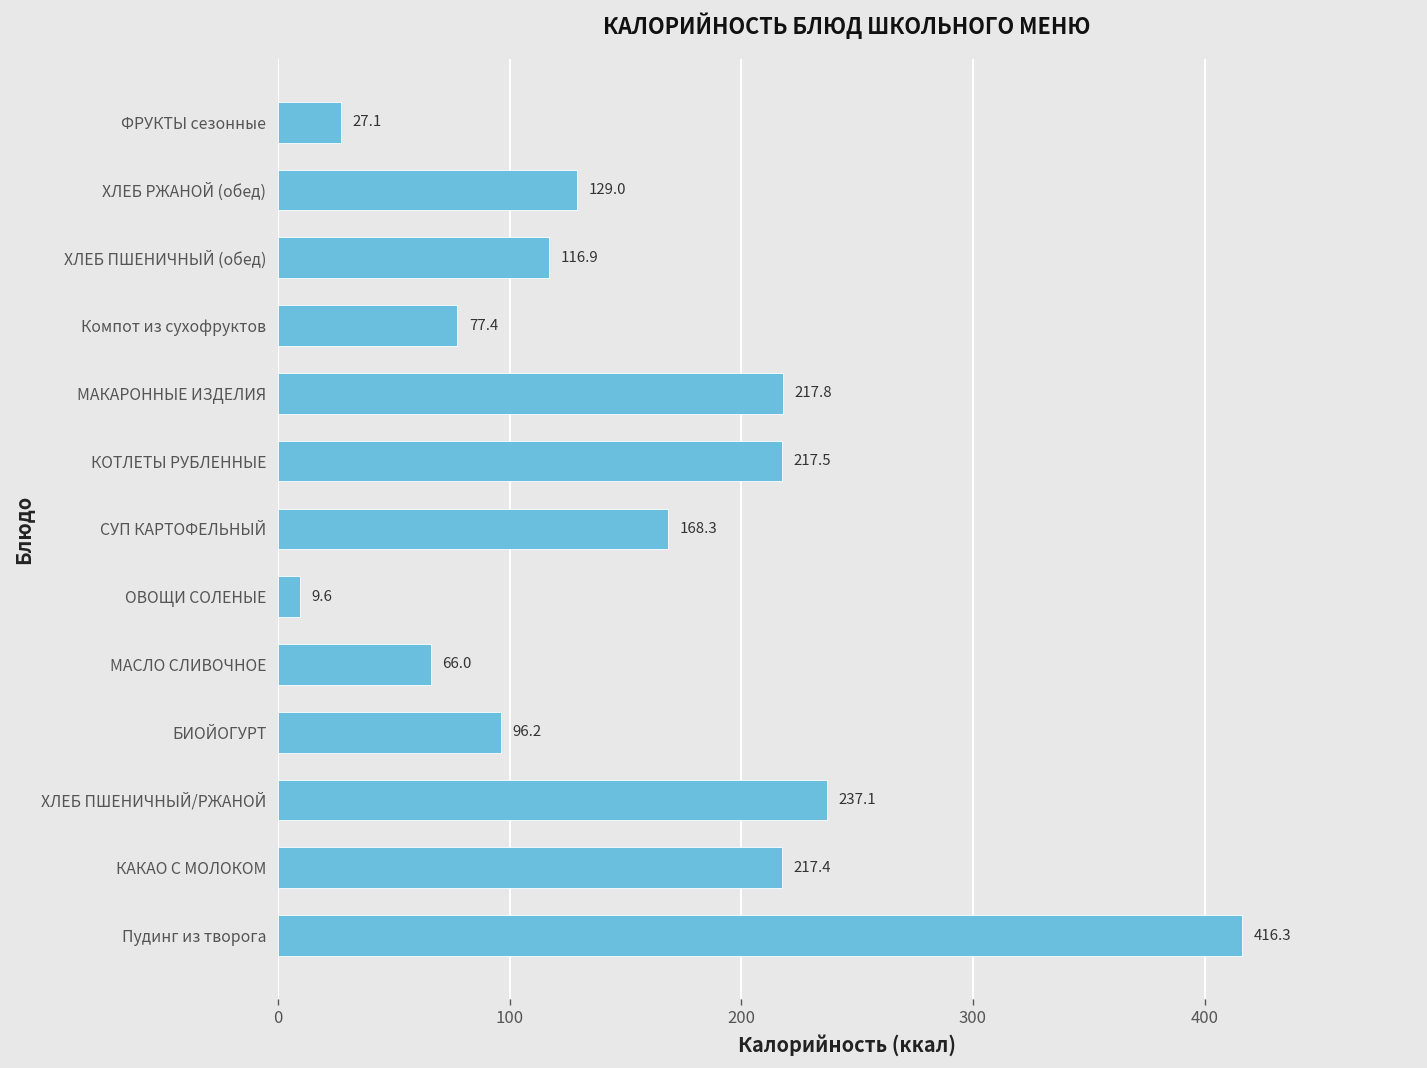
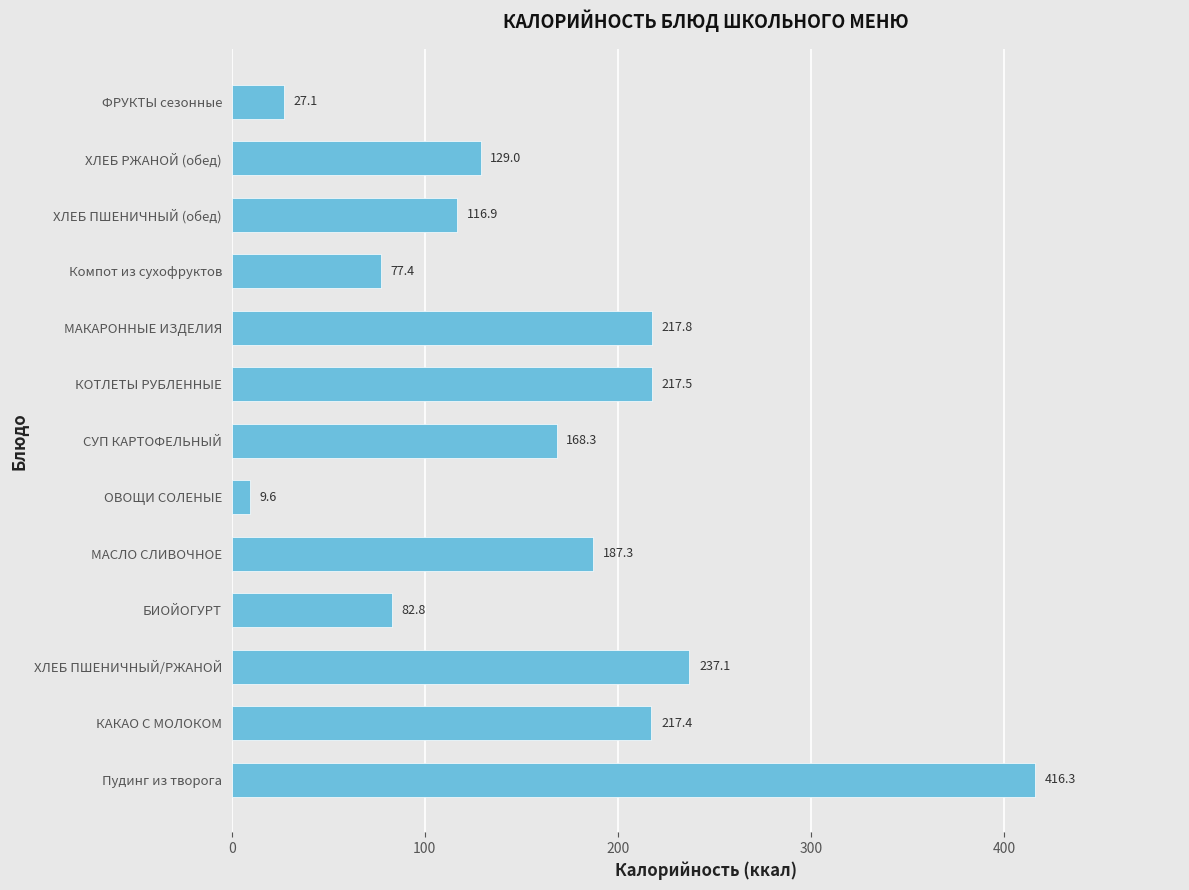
  {
    "ФРУКТЫ сезонные": 27.1,
    "ХЛЕБ РЖАНОЙ (обед)": 129.0,
    "ХЛЕБ ПШЕНИЧНЫЙ (обед)": 116.9,
    "Компот из сухофруктов": 77.4,
    "МАКАРОННЫЕ ИЗДЕЛИЯ": 217.8,
    "КОТЛЕТЫ РУБЛЕННЫЕ": 217.5,
    "СУП КАРТОФЕЛЬНЫЙ": 168.3,
    "ОВОЩИ СОЛЕНЫЕ": 9.6,
-   "МАСЛО СЛИВОЧНОЕ": 66.0,
-   "БИОЙОГУРТ": 96.2,
+   "МАСЛО СЛИВОЧНОЕ": 187.3,
+   "БИОЙОГУРТ": 82.8,
    "ХЛЕБ ПШЕНИЧНЫЙ/РЖАНОЙ": 237.1,
    "КАКАО С МОЛОКОМ": 217.4,
    "Пудинг из творога": 416.3
  }
